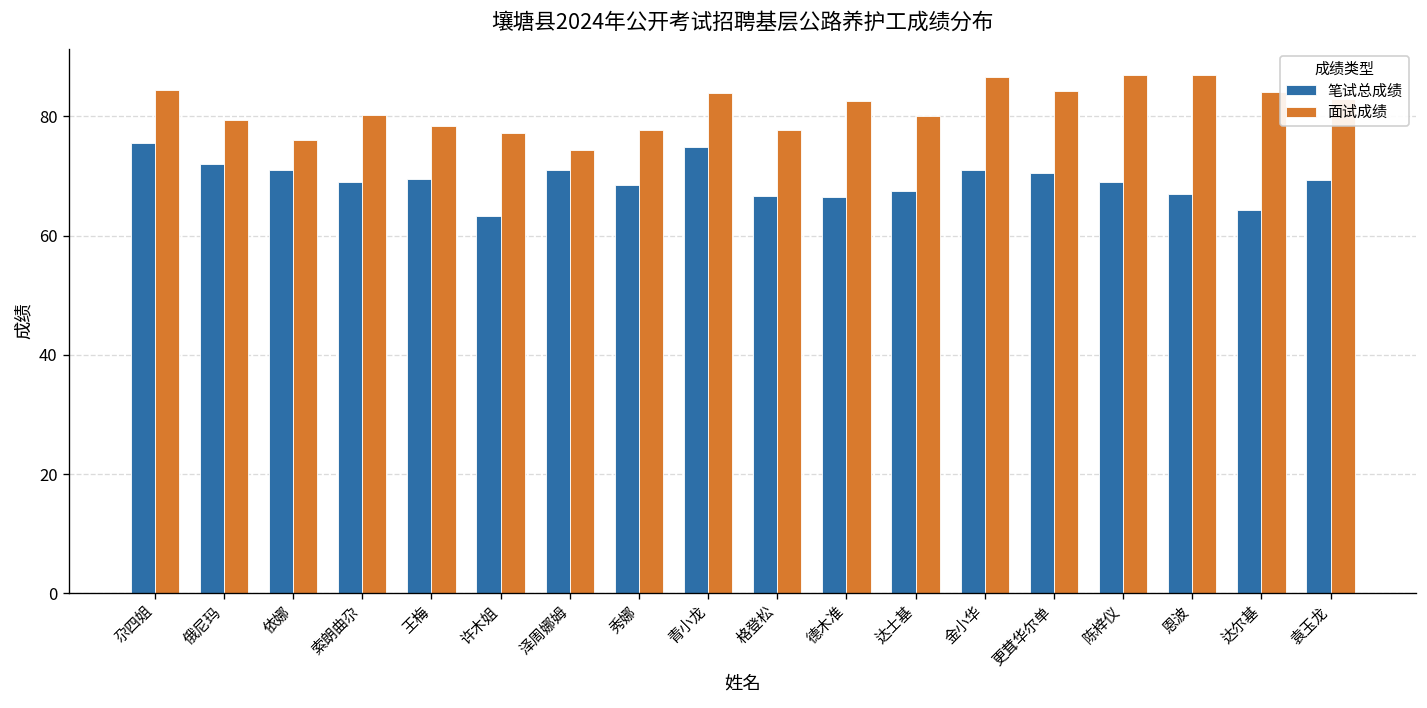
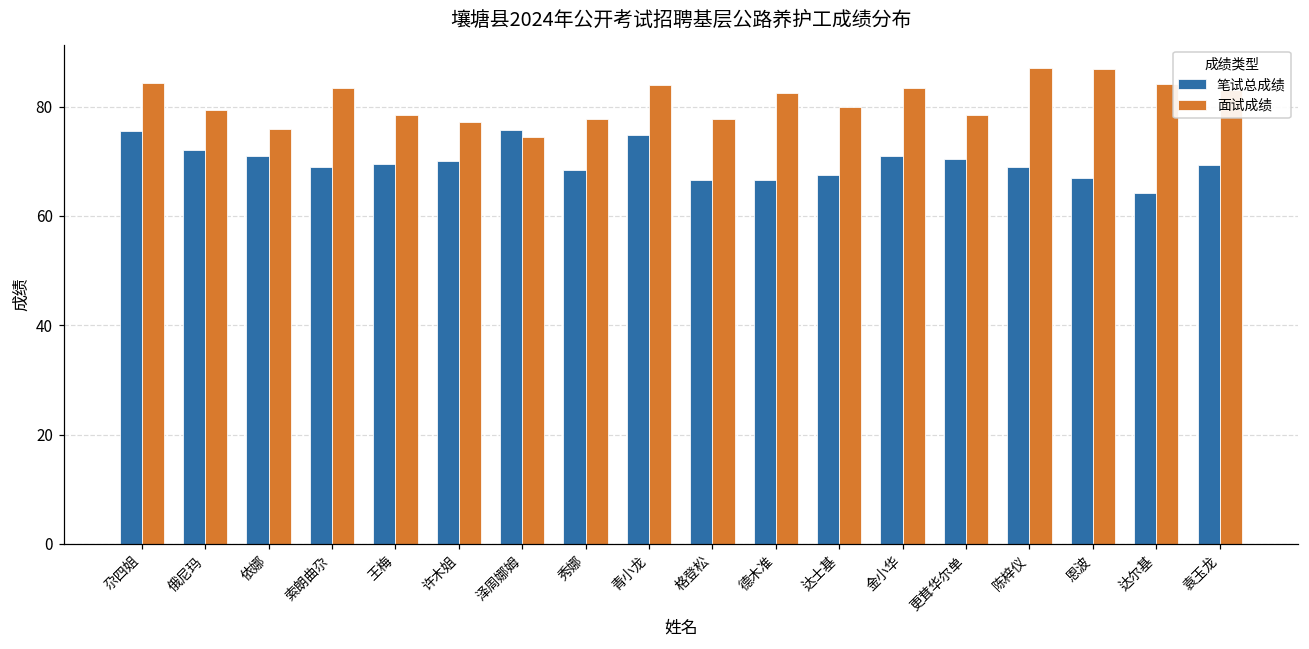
  {
    "笔试总成绩": {
      "尕四姐": 76,
      "俄尼玛": 72,
      "依娜": 71,
      "索朗曲尕": 69,
      "王梅": 70,
-     "许木姐": 63,
-     "泽周娜姆": 71,
+     "许木姐": 70,
+     "泽周娜姆": 76,
      "秀娜": 69,
      "青小龙": 75,
      "格登松": 67,
      "德木准": 67,
      "达士基": 68,
      "金小华": 71,
      "更茸华尔单": 71,
      "陈梓仪": 69,
      "恩波": 67,
      "达尔基": 64,
      "袁玉龙": 69
    },
    "面试成绩": {
      "尕四姐": 84,
      "俄尼玛": 79,
      "依娜": 76,
-     "索朗曲尕": 80,
+     "索朗曲尕": 83,
      "王梅": 78,
      "许木姐": 77,
      "泽周娜姆": 74,
      "秀娜": 78,
      "青小龙": 84,
      "格登松": 78,
      "德木准": 83,
      "达士基": 80,
-     "金小华": 87,
-     "更茸华尔单": 84,
+     "金小华": 84,
+     "更茸华尔单": 79,
      "陈梓仪": 87,
      "恩波": 87,
      "达尔基": 84
    }
  }
